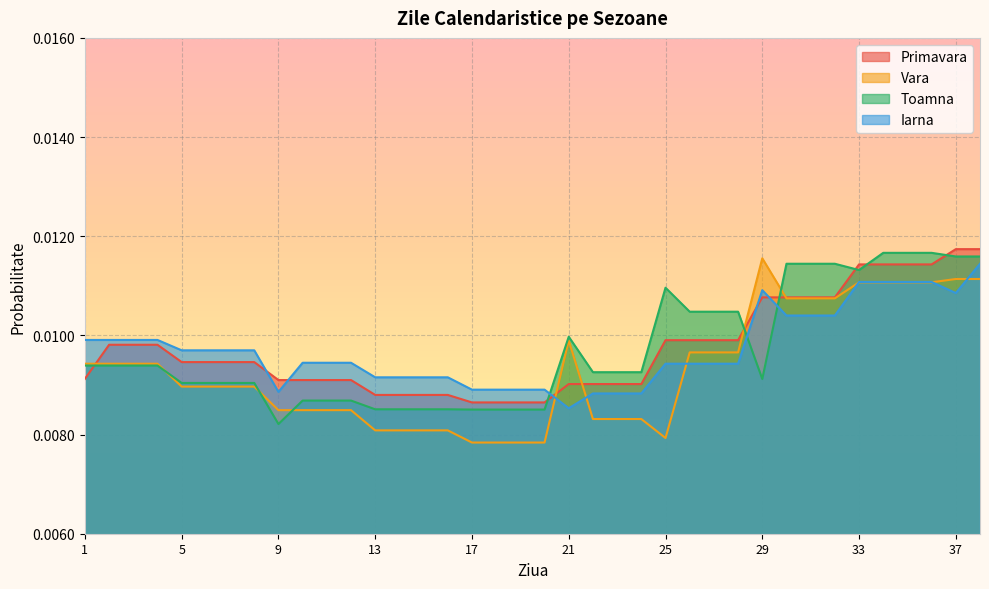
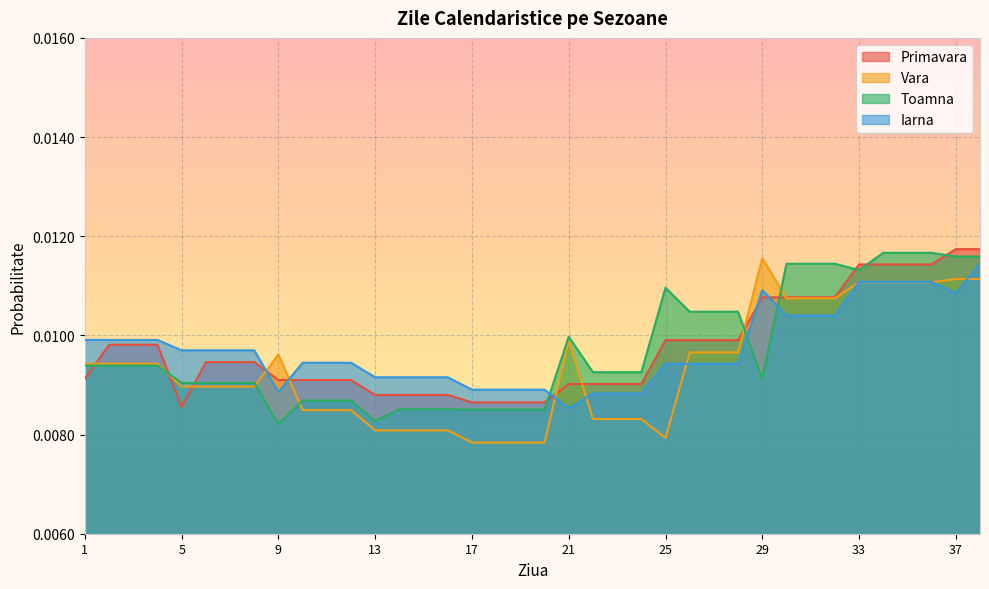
  {
    "Primavara": {
      "1": 0.0091,
-     "5": 0.0095,
+     "5": 0.0086,
      "9": 0.0091,
      "13": 0.0088,
      "17": 0.0086,
      "21": 0.0090,
      "25": 0.0099,
      "29": 0.0108,
      "33": 0.0114,
      "37": 0.0117
    },
    "Vara": {
      "5": 0.0090,
-     "9": 0.0085,
+     "9": 0.0096,
      "13": 0.0081,
      "17": 0.0078,
      "21": 0.0099,
      "25": 0.0079,
      "29": 0.0116,
      "37": 0.0111
    },
    "Toamna": {
      "5": 0.0090,
      "9": 0.0082,
-     "13": 0.0085,
+     "13": 0.0083,
      "17": 0.0085,
      "21": 0.0100,
      "25": 0.0110,
      "29": 0.0091,
      "33": 0.0113,
      "37": 0.0116
    },
    "Iarna": {
      "1": 0.0099,
      "5": 0.0097,
      "9": 0.0089,
      "13": 0.0092,
      "17": 0.0089,
      "21": 0.0085,
      "25": 0.0094,
      "29": 0.0109,
      "37": 0.0109
    }
  }
